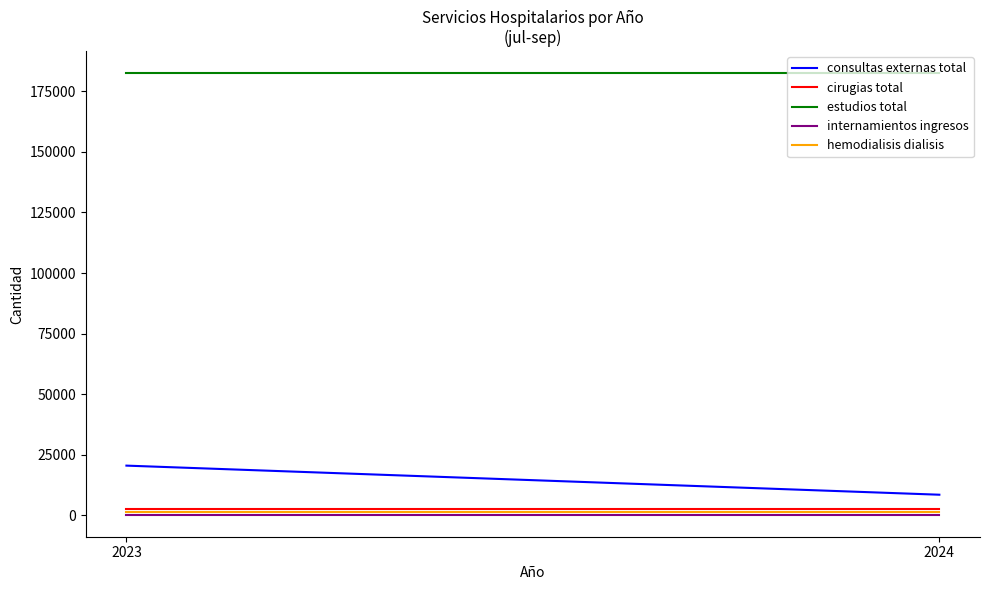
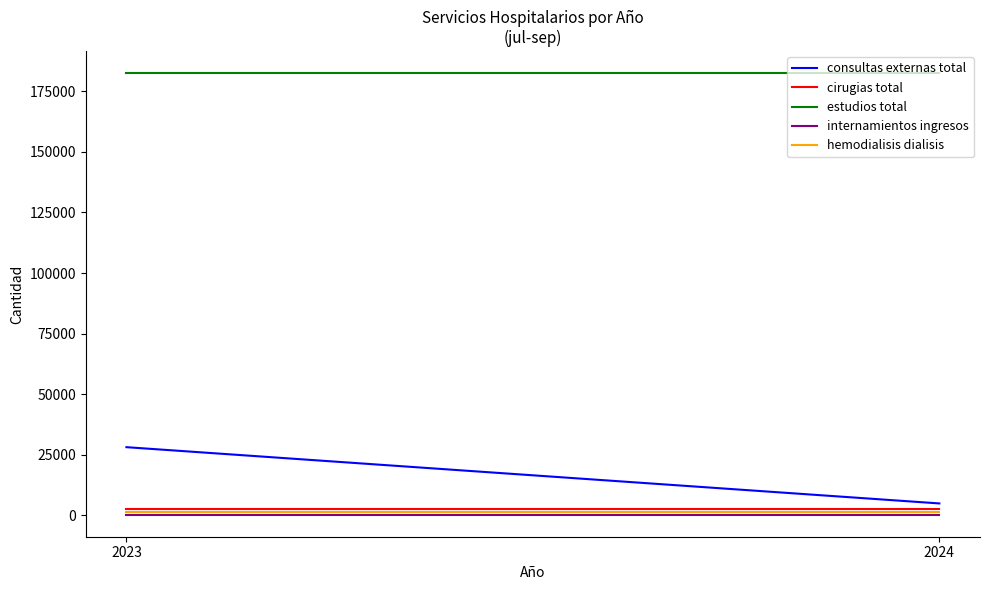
  {
    "consultas externas total": {
-     "2023": 21000,
-     "2024": 9000
+     "2023": 28000,
+     "2024": 5000
    },
    "cirugias total": {
      "2023": 3000,
      "2024": 3000
    },
    "estudios total": {
      "2023": 182000
    },
    "internamientos ingresos": {
      "2023": 0,
      "2024": 0
    },
    "hemodialisis dialisis": {
      "2023": 2000,
      "2024": 2000
    }
  }
